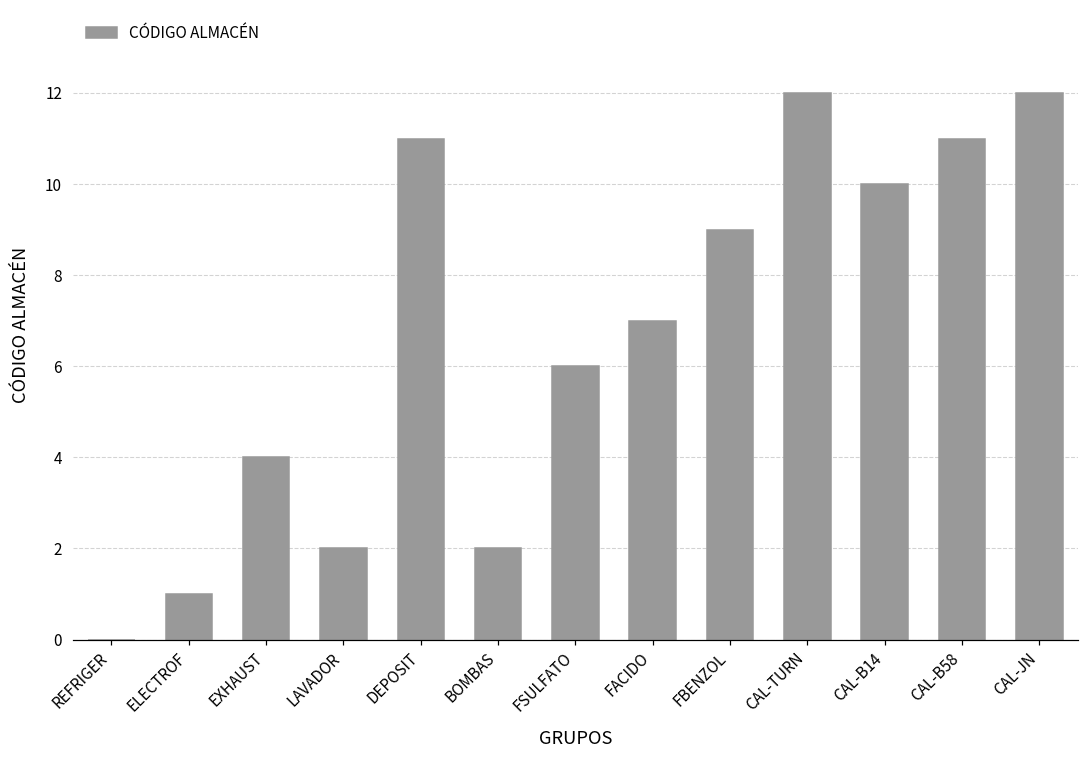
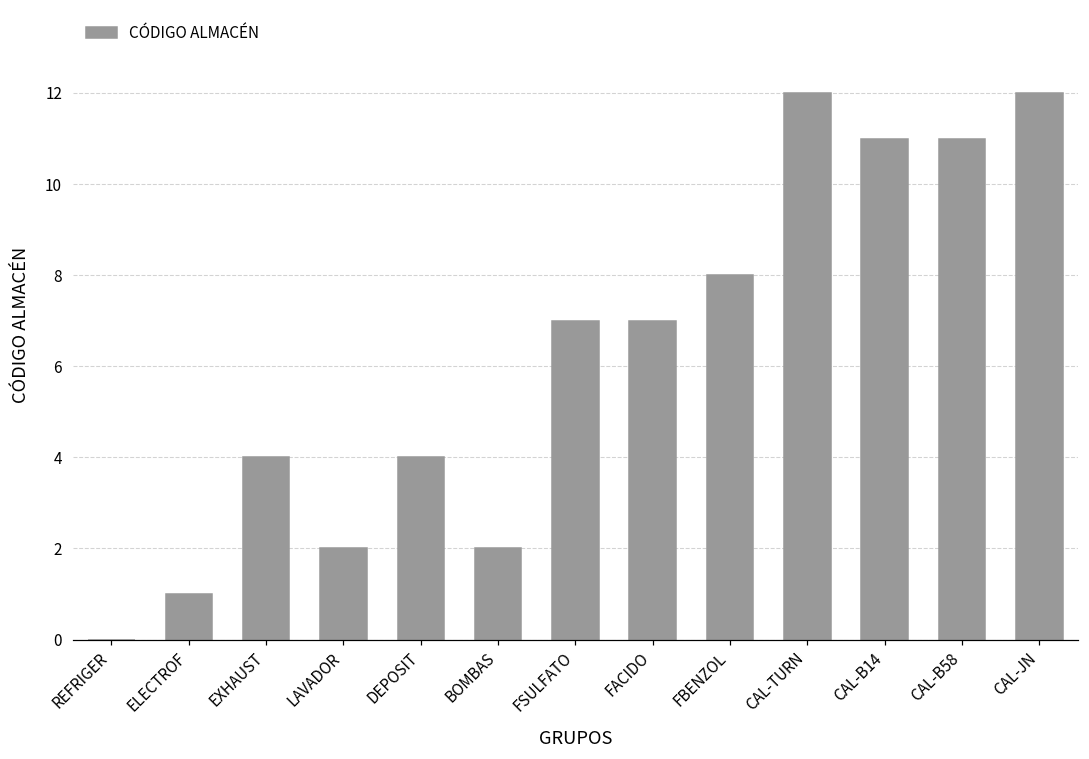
  {
    "REFRIGER": 0.0,
    "ELECTROF": 1.0,
    "EXHAUST": 4.0,
    "LAVADOR": 2.0,
-   "DEPOSIT": 11.0,
+   "DEPOSIT": 4.0,
    "BOMBAS": 2.0,
-   "FSULFATO": 6.0,
+   "FSULFATO": 7.0,
    "FACIDO": 7.0,
-   "FBENZOL": 9.0,
+   "FBENZOL": 8.0,
    "CAL-TURN": 12.0,
-   "CAL-B14": 10.0,
+   "CAL-B14": 11.0,
    "CAL-B58": 11.0,
    "CAL-JN": 12.0
  }
